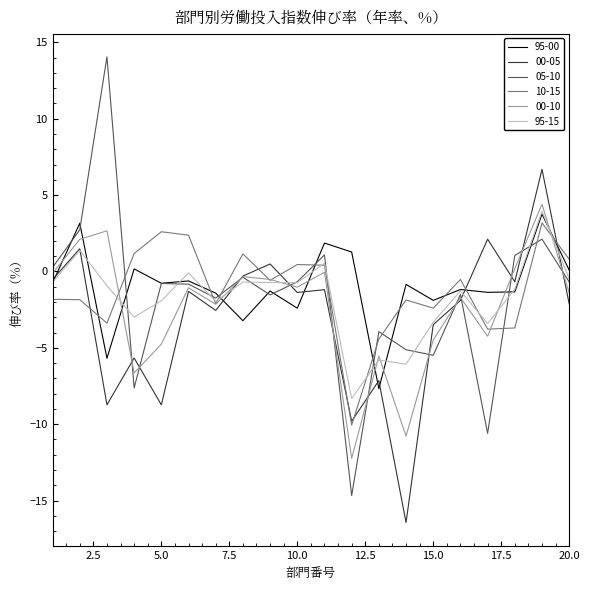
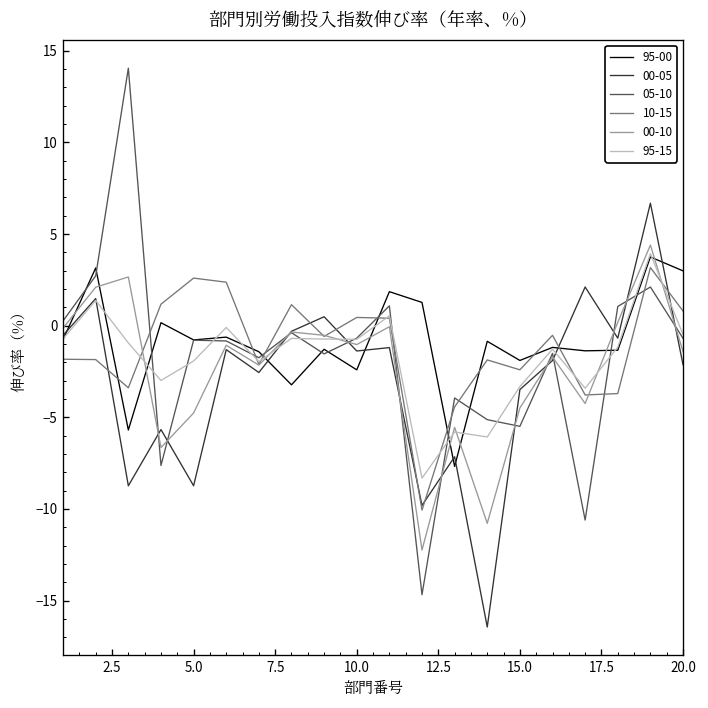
  {
    "95-00": {
      "10.0": -2.4,
      "15.0": -1.9,
-     "20.0": 0.1
+     "20.0": 3.0
    }
  }
